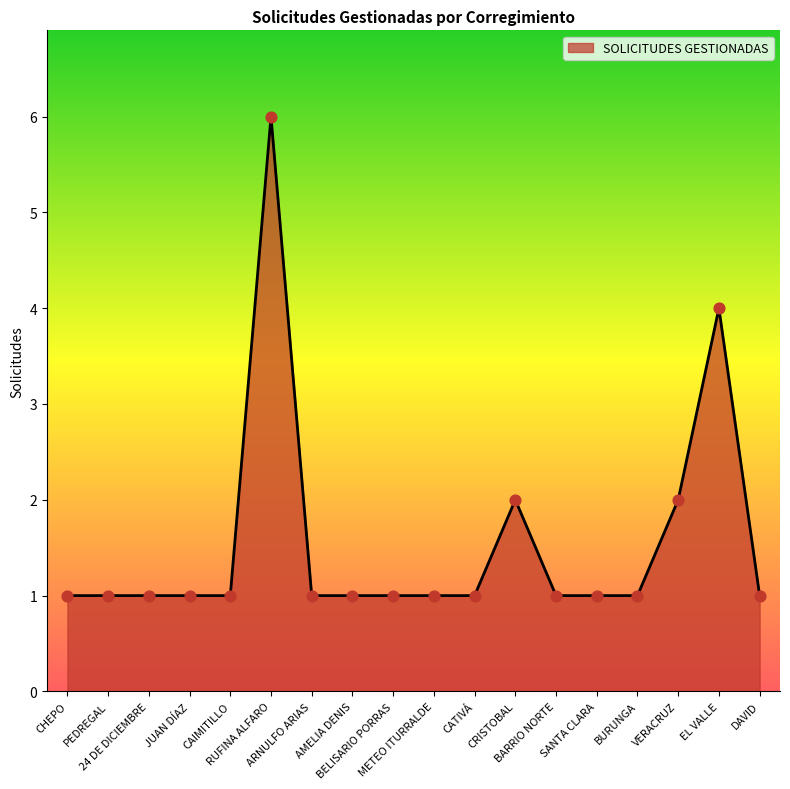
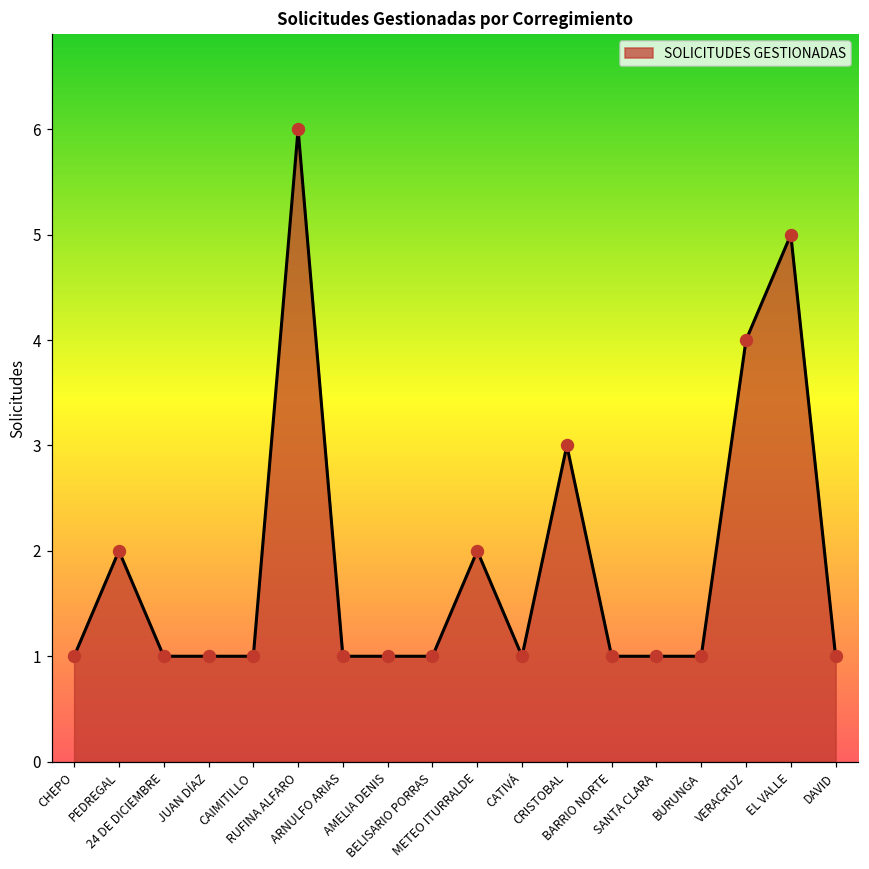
  {
    "CHEPO": 1,
-   "PEDREGAL": 1,
+   "PEDREGAL": 2,
    "24 DE DICIEMBRE": 1,
    "JUAN DÍAZ": 1,
    "CAIMITILLO": 1,
    "RUFINA ALFARO": 6,
    "ARNULFO ARIAS": 1,
    "AMELIA DENIS": 1,
    "BELISARIO PORRAS": 1,
-   "METEO ITURRALDE": 1,
+   "METEO ITURRALDE": 2,
    "CATIVÁ": 1,
-   "CRISTOBAL": 2,
+   "CRISTOBAL": 3,
    "BARRIO NORTE": 1,
    "SANTA CLARA": 1,
    "BURUNGA": 1,
-   "VERACRUZ": 2,
-   "EL VALLE": 4,
+   "VERACRUZ": 4,
+   "EL VALLE": 5,
    "DAVID": 1
  }
